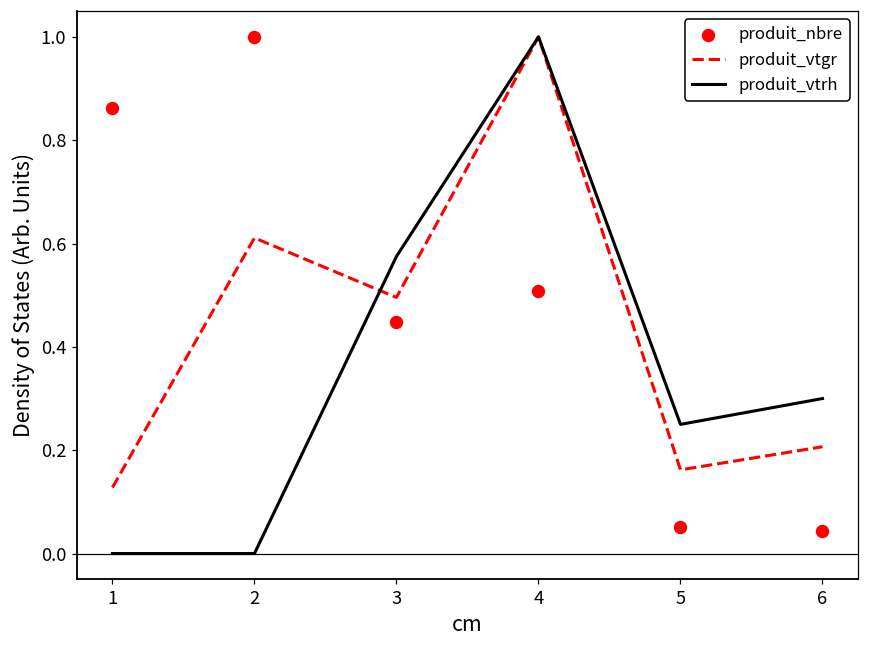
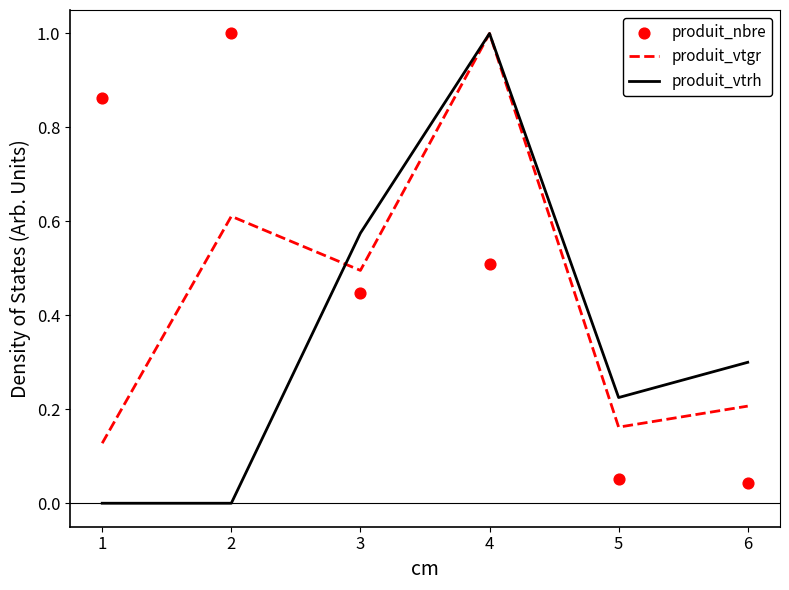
  {
    "produit_vtrh": {
      "1": 0.00,
      "2": 0.00,
      "3": 0.58,
-     "5": 0.25,
+     "5": 0.23,
      "6": 0.30
    }
  }
